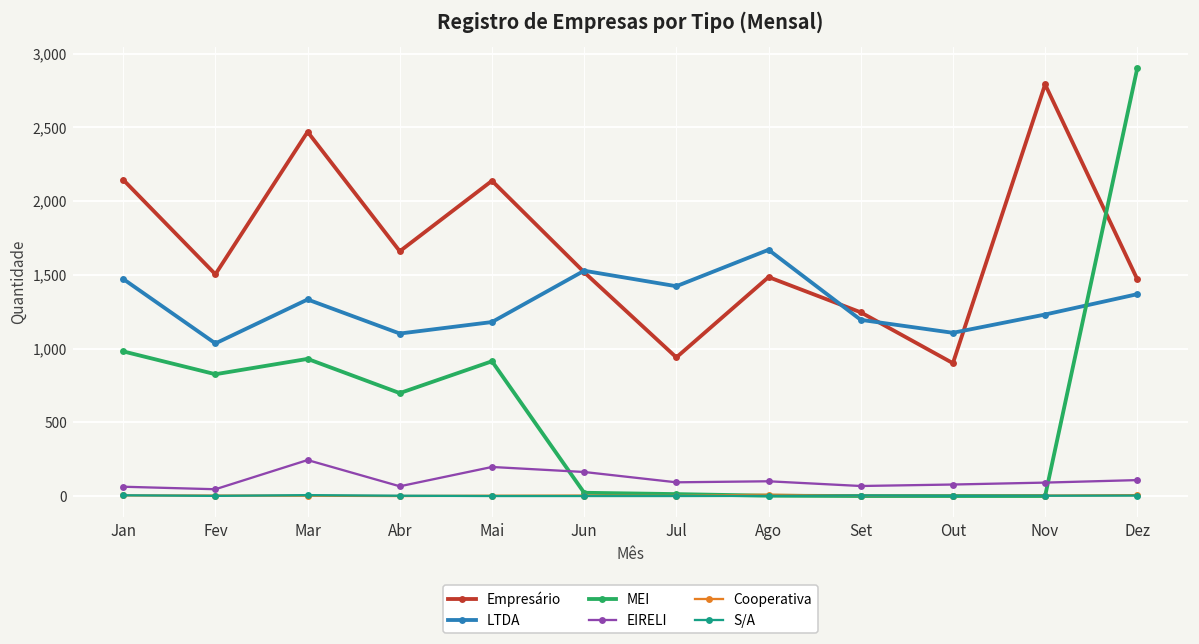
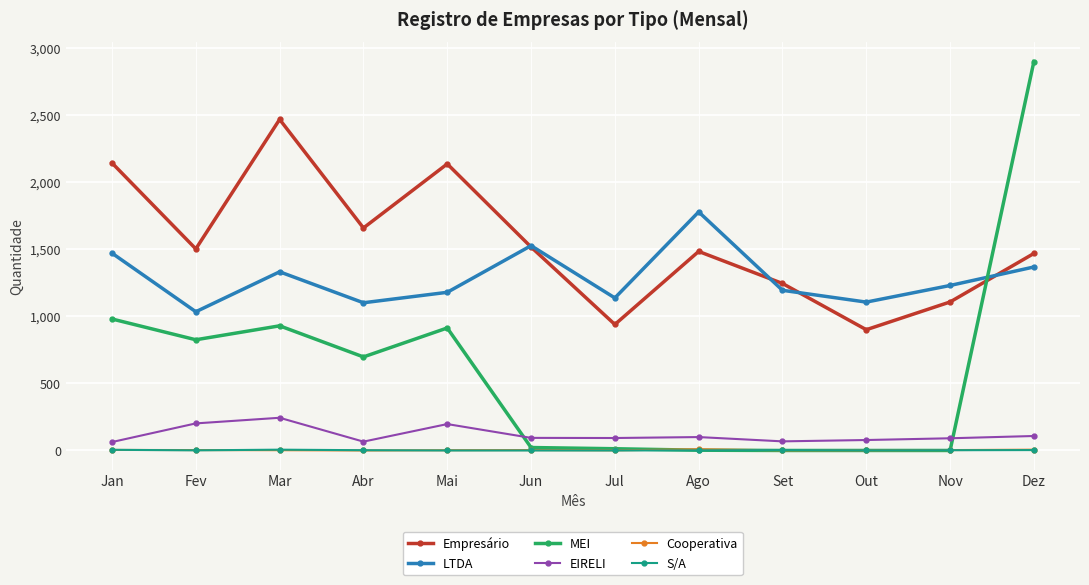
  {
    "Empresário": {
      "Jan": "2,150",
      "Fev": "1,500",
      "Mar": "2,470",
      "Abr": "1,660",
      "Mai": "2,140",
      "Jul": "940",
      "Ago": "1,490",
      "Set": "1,250",
      "Out": "900",
-     "Nov": "2,790",
+     "Nov": "1,110",
      "Dez": "1,470"
    },
    "LTDA": {
      "Jan": "1,470",
      "Fev": "1,040",
      "Mar": "1,330",
      "Abr": "1,100",
      "Mai": "1,180",
-     "Jul": "1,420",
-     "Ago": "1,670",
+     "Jul": "1,140",
+     "Ago": "1,780",
      "Set": "1,200",
      "Out": "1,110",
      "Nov": "1,230",
      "Dez": "1,370"
    },
    "EIRELI": {
      "Jan": "60",
-     "Fev": "50",
+     "Fev": "200",
      "Mar": "240",
      "Abr": "70",
      "Mai": "200",
-     "Jun": "160",
+     "Jun": "90",
      "Jul": "90",
      "Ago": "100",
      "Set": "70",
      "Out": "80",
      "Nov": "90",
      "Dez": "110"
    }
  }
